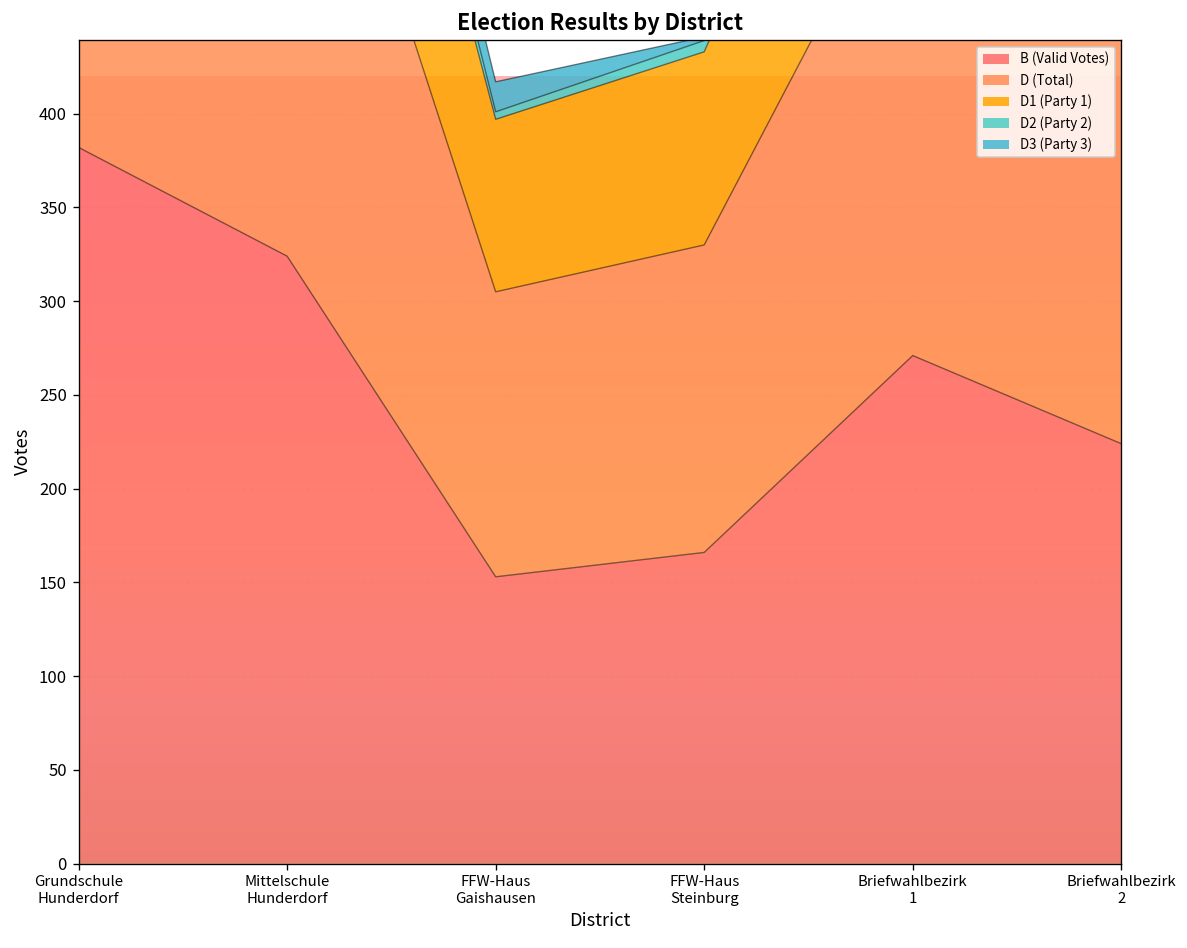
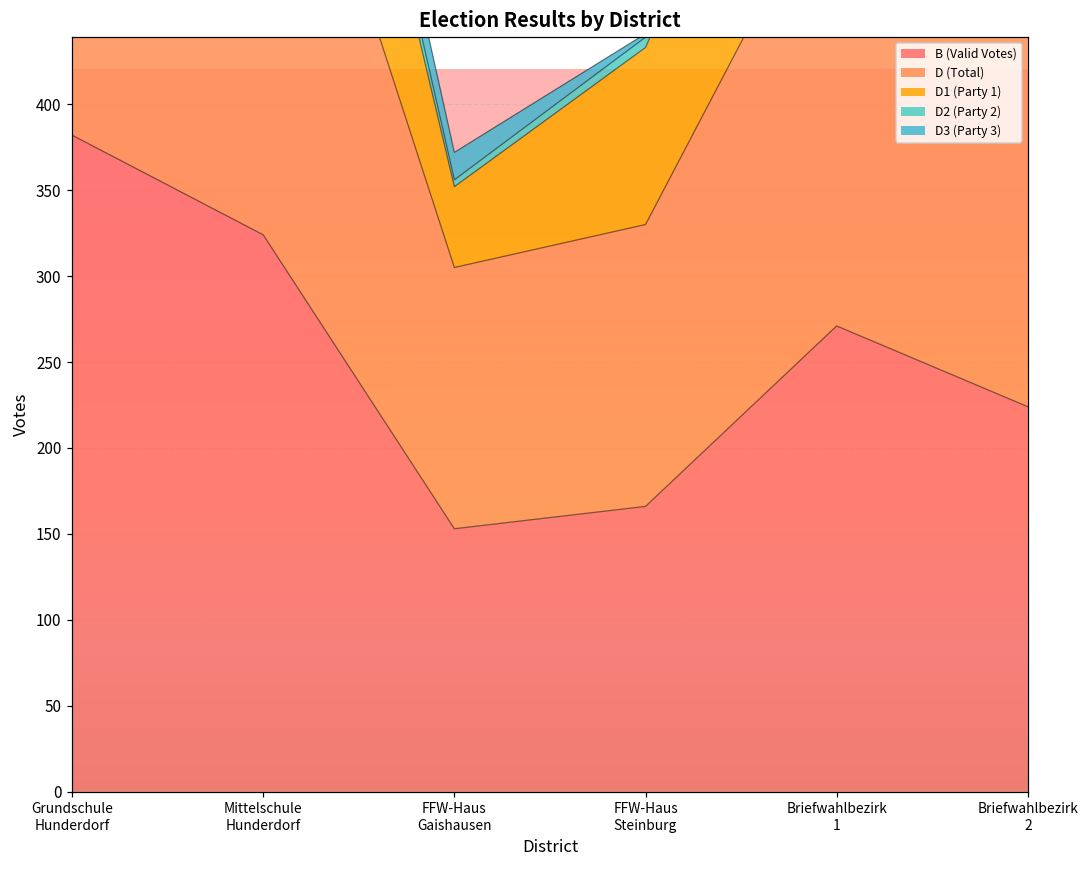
  {
    "D1 (Party 1)": {
-     "FFW-Haus Gaishausen": 92,
+     "FFW-Haus Gaishausen": 47,
      "FFW-Haus Steinburg": 103
    }
  }
